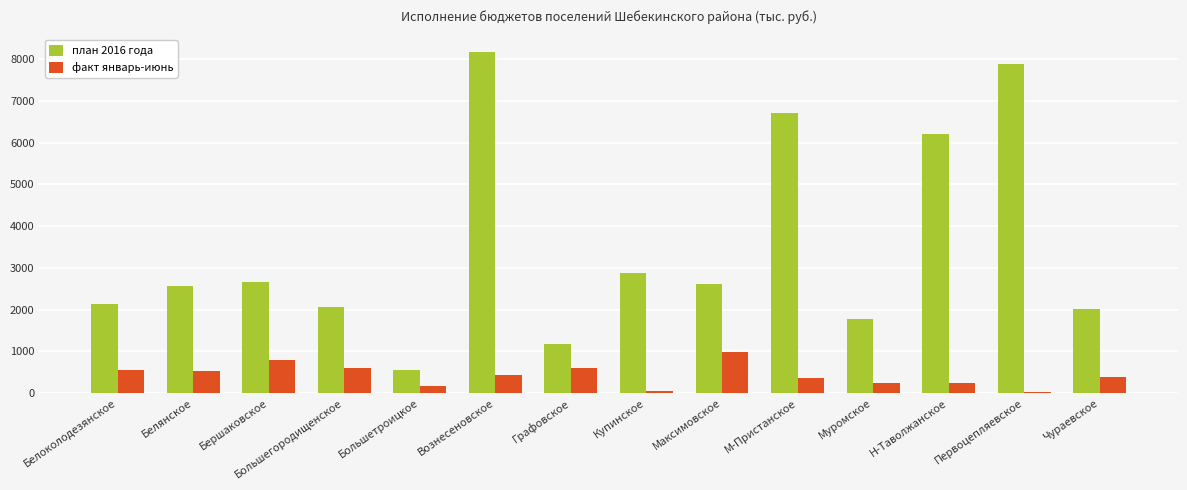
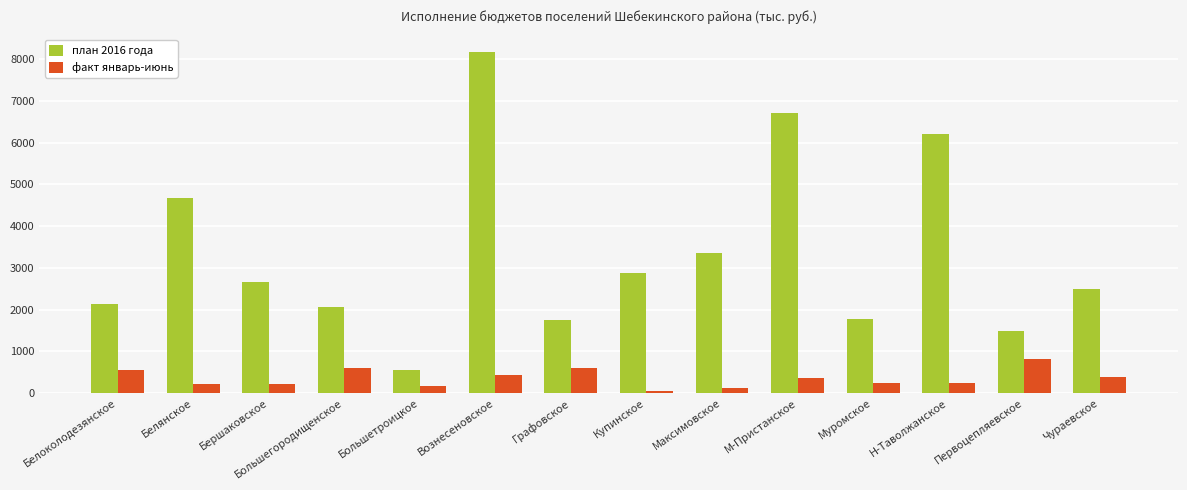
  {
    "план 2016 года": {
      "Белоколодезянское": 2100,
-     "Белянское": 2600,
+     "Белянское": 4700,
      "Бершаковское": 2700,
      "Большегородищенское": 2100,
      "Большетроицкое": 500,
      "Вознесеновское": 8200,
-     "Графовское": 1200,
+     "Графовское": 1800,
      "Купинское": 2900,
-     "Максимовское": 2600,
+     "Максимовское": 3400,
      "М-Пристанское": 6700,
      "Муромское": 1800,
      "Н-Таволжанское": 6200,
-     "Первоцепляевское": 7900,
-     "Чураевское": 2000
+     "Первоцепляевское": 1500,
+     "Чураевское": 2500
    },
    "факт январь-июнь": {
      "Белоколодезянское": 600,
-     "Белянское": 500,
-     "Бершаковское": 800,
+     "Белянское": 200,
+     "Бершаковское": 200,
      "Большегородищенское": 600,
      "Большетроицкое": 200,
      "Вознесеновское": 400,
      "Графовское": 600,
      "Купинское": 100,
-     "Максимовское": 1000,
+     "Максимовское": 100,
      "М-Пристанское": 400,
      "Муромское": 200,
      "Н-Таволжанское": 200,
-     "Первоцепляевское": 0,
+     "Первоцепляевское": 800,
      "Чураевское": 400
    }
  }
